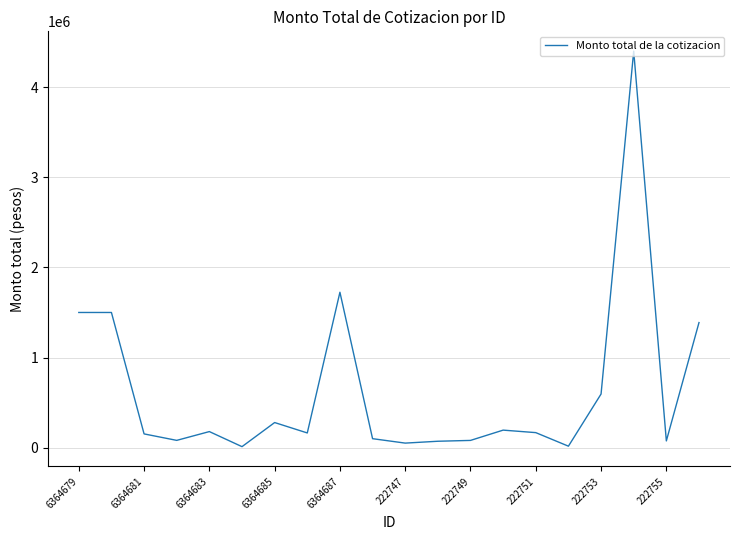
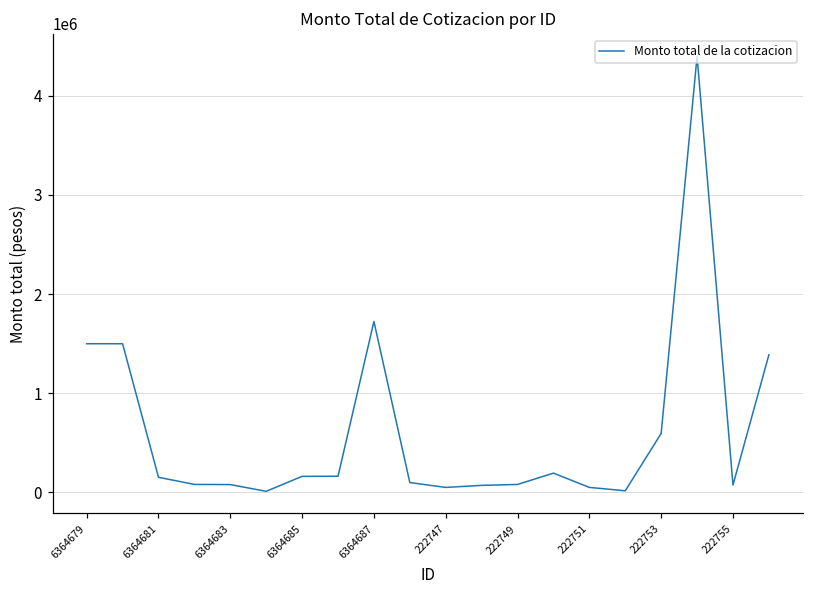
  {
    "6364679": 1500000,
    "6364681": 200000,
-   "6364683": 200000,
-   "6364685": 300000,
+   "6364683": 100000,
+   "6364685": 200000,
    "6364687": 1700000,
    "222747": 100000,
    "222749": 100000,
-   "222751": 200000,
+   "222751": 100000,
    "222753": 600000,
    "222755": 100000
  }
